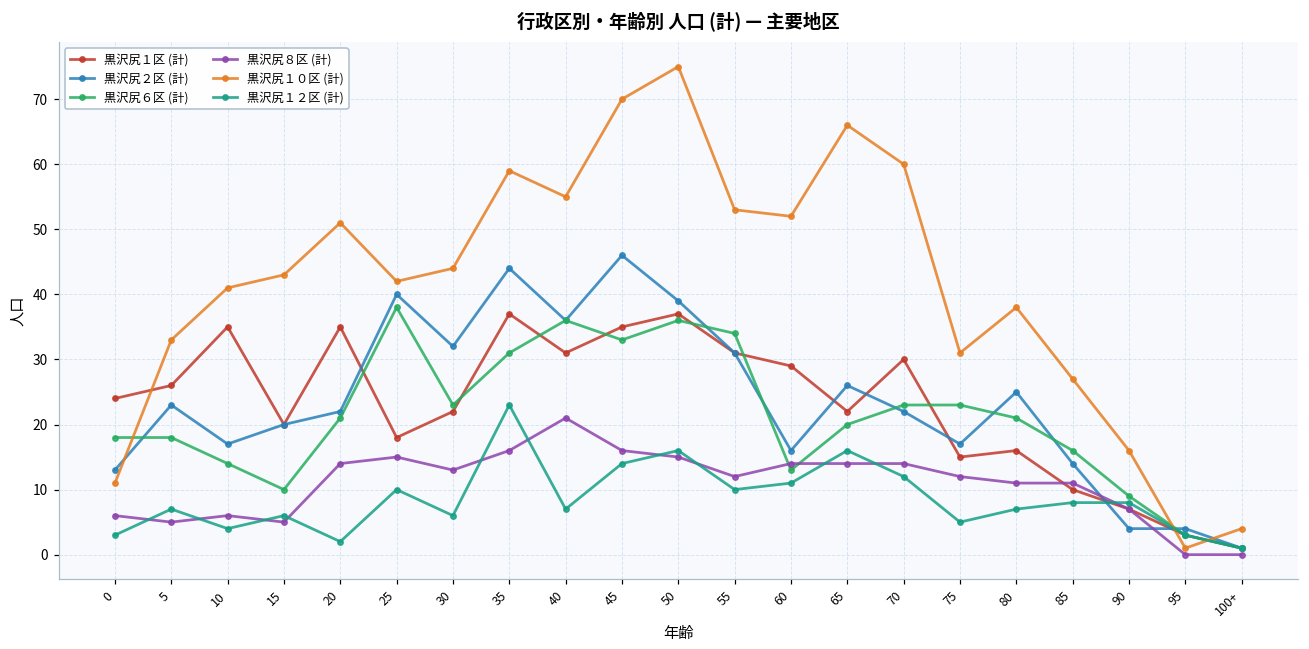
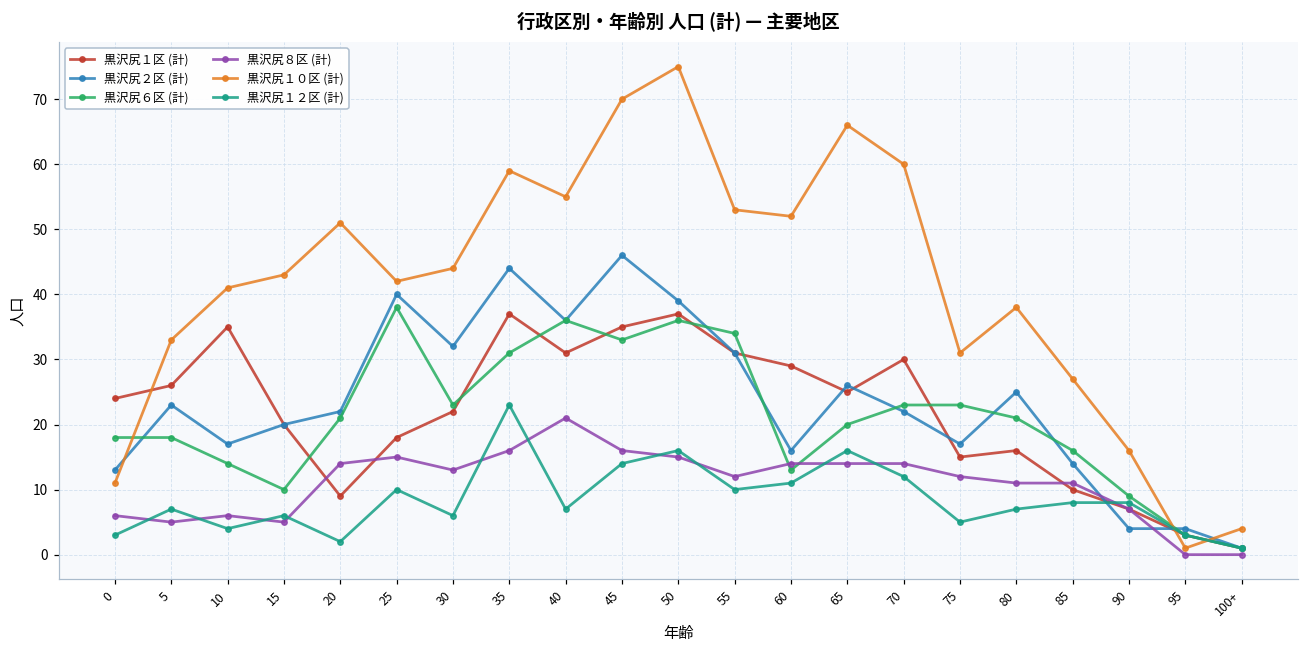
  {
    "黒沢尻１区 (計)": {
      "0": 24,
      "5": 26,
      "10": 35,
-     "20": 35,
+     "20": 9,
      "25": 18,
      "30": 22,
      "35": 37,
      "40": 31,
      "45": 35,
      "50": 37,
      "60": 29,
-     "65": 22,
+     "65": 25,
      "70": 30,
      "75": 15,
      "80": 16,
      "85": 10
    },
    "黒沢尻２区 (計)": {
      "0": 13,
      "5": 23,
      "10": 17,
      "20": 22,
      "25": 40,
      "30": 32,
      "35": 44,
      "45": 46,
      "50": 39,
      "60": 16,
      "65": 26,
      "70": 22,
      "75": 17,
      "80": 25,
      "85": 14,
      "90": 4,
      "95": 4
    },
    "黒沢尻８区 (計)": {
      "0": 6,
      "5": 5,
      "10": 6,
      "15": 5,
      "20": 14,
      "25": 15,
      "30": 13,
      "35": 16,
      "40": 21,
      "45": 16,
      "50": 15,
      "55": 12,
      "60": 14,
      "65": 14,
      "70": 14,
      "75": 12,
      "80": 11,
      "85": 11,
      "95": 0,
      "100+": 0
    },
    "黒沢尻１０区 (計)": {
      "0": 11,
      "5": 33,
      "10": 41,
      "15": 43,
      "20": 51,
      "25": 42,
      "30": 44,
      "35": 59,
      "40": 55,
      "45": 70,
      "50": 75,
      "55": 53,
      "60": 52,
      "65": 66,
      "70": 60,
      "75": 31,
      "80": 38,
      "85": 27,
      "90": 16,
      "95": 1,
      "100+": 4
    }
  }
